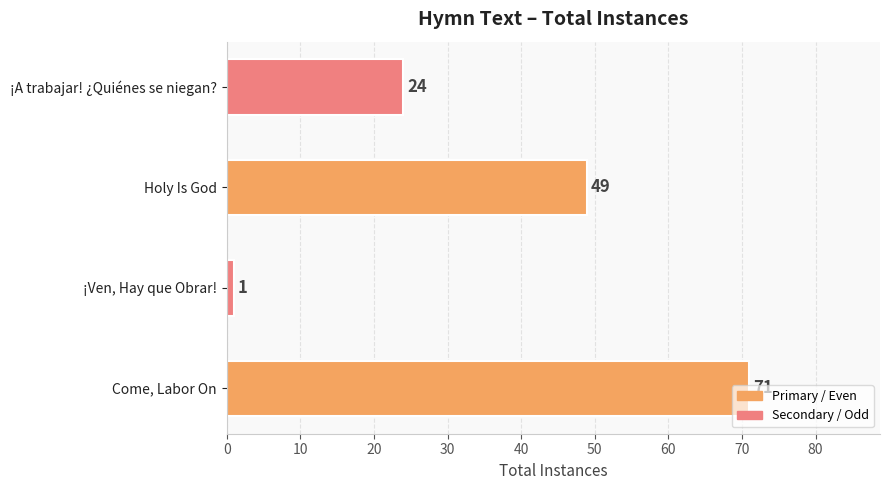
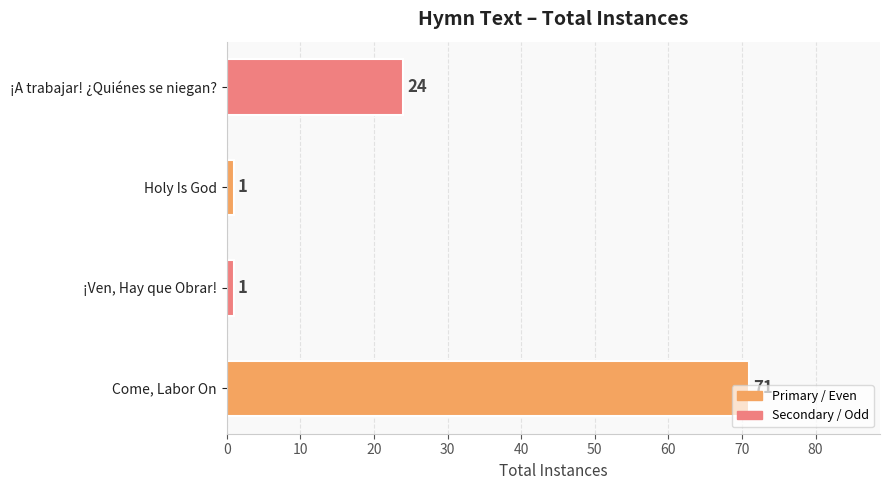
  {
    "¡A trabajar! ¿Quiénes se niegan?": 24,
-   "Holy Is God": 49,
+   "Holy Is God": 1,
    "¡Ven, Hay que Obrar!": 1
  }
